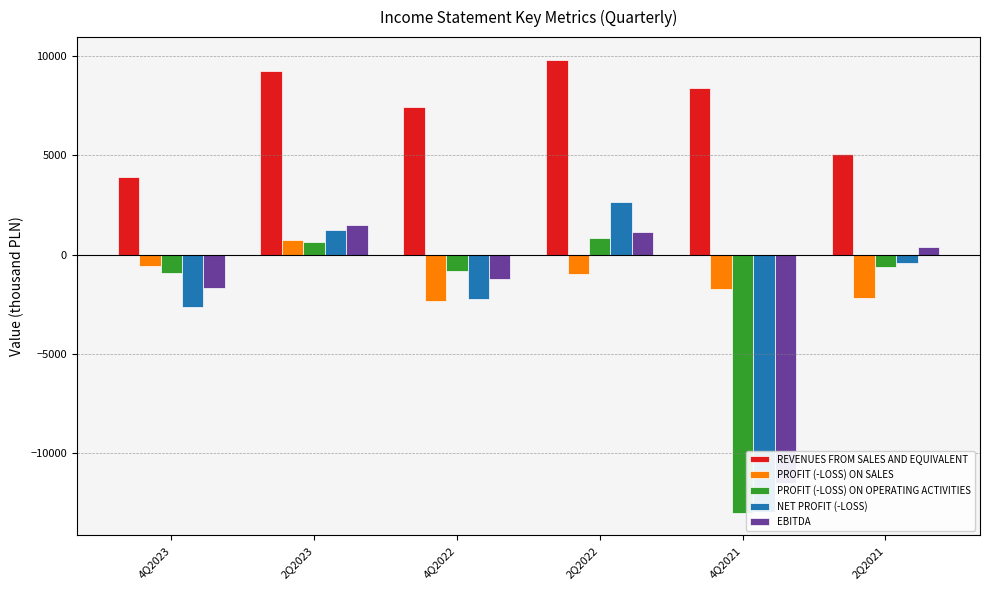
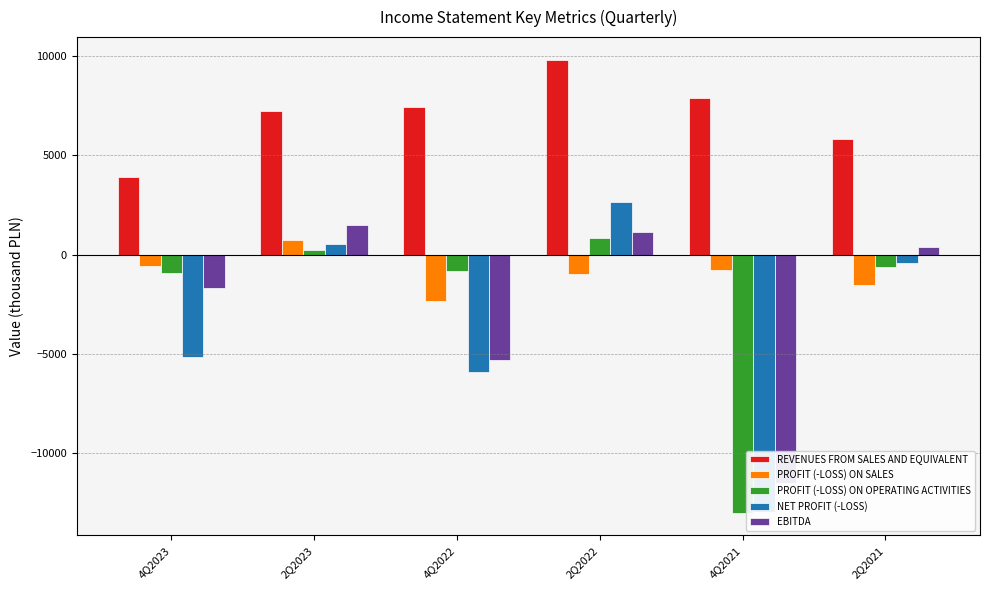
  {
    "REVENUES FROM SALES AND EQUIVALENT": {
      "4Q2023": 3900,
-     "2Q2023": 9300,
+     "2Q2023": 7200,
      "4Q2022": 7400,
      "2Q2022": 9800,
-     "4Q2021": 8400,
-     "2Q2021": 5000
+     "4Q2021": 7900,
+     "2Q2021": 5800
    },
    "PROFIT (-LOSS) ON SALES": {
      "4Q2023": -600,
      "2Q2023": 800,
      "4Q2022": -2300,
      "2Q2022": -1000,
-     "4Q2021": -1700,
-     "2Q2021": -2200
+     "4Q2021": -800,
+     "2Q2021": -1600
    },
    "PROFIT (-LOSS) ON OPERATING ACTIVITIES": {
      "4Q2023": -900,
-     "2Q2023": 600,
+     "2Q2023": 200,
      "4Q2022": -800,
      "2Q2022": 800,
      "4Q2021": -13000,
      "2Q2021": -600
    },
    "NET PROFIT (-LOSS)": {
-     "4Q2023": -2600,
-     "2Q2023": 1200,
-     "4Q2022": -2200,
+     "4Q2023": -5100,
+     "2Q2023": 500,
+     "4Q2022": -5900,
      "2Q2022": 2700,
      "2Q2021": -400
    },
    "EBITDA": {
      "4Q2023": -1700,
      "2Q2023": 1500,
-     "4Q2022": -1200,
+     "4Q2022": -5300,
      "2Q2022": 1200,
      "2Q2021": 400
    }
  }
